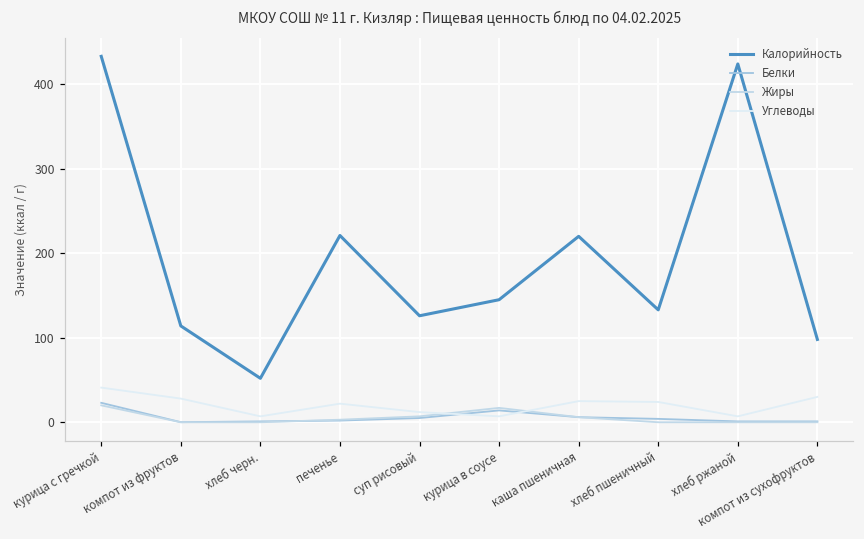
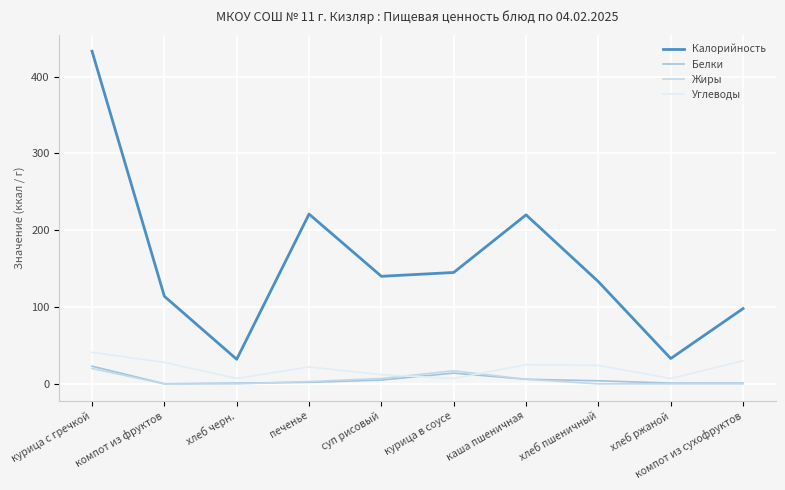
  {
    "Калорийность": {
      "курица с гречкой": 430,
      "компот из фруктов": 110,
-     "хлеб черн.": 50,
+     "хлеб черн.": 30,
      "печенье": 220,
-     "суп рисовый": 130,
+     "суп рисовый": 140,
      "курица в соусе": 150,
      "каша пшеничная": 220,
      "хлеб пшеничный": 130,
-     "хлеб ржаной": 420,
+     "хлеб ржаной": 30,
      "компот из сухофруктов": 100
    }
  }
